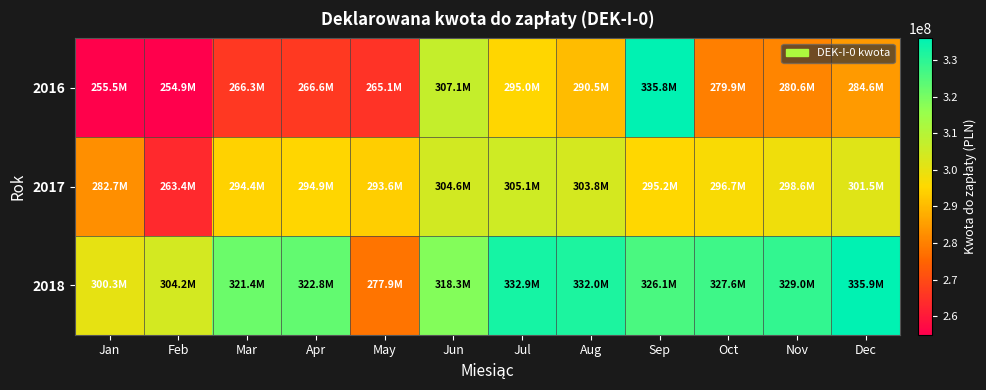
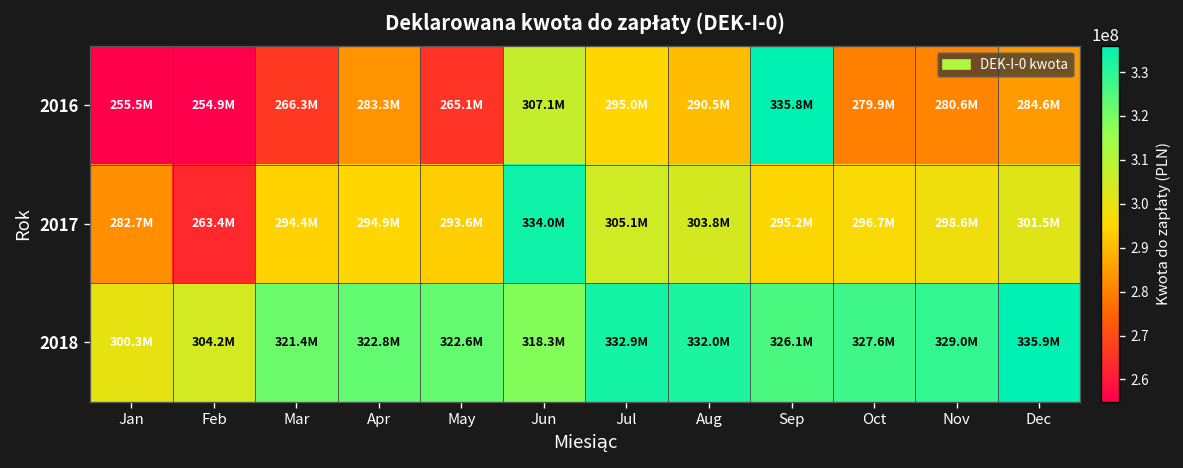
  {
    "2016": {
      "Jan": "255.5M",
      "Feb": "254.9M",
      "Mar": "266.3M",
-     "Apr": "266.6M",
+     "Apr": "283.3M",
      "May": "265.1M",
      "Jun": "307.1M",
      "Jul": "295.0M",
      "Aug": "290.5M",
      "Sep": "335.8M",
      "Oct": "279.9M",
      "Nov": "280.6M",
      "Dec": "284.6M"
    },
    "2017": {
      "Jan": "282.7M",
      "Feb": "263.4M",
      "Mar": "294.4M",
      "Apr": "294.9M",
      "May": "293.6M",
-     "Jun": "304.6M",
+     "Jun": "334.0M",
      "Jul": "305.1M",
      "Aug": "303.8M",
      "Sep": "295.2M",
      "Oct": "296.7M",
      "Nov": "298.6M",
      "Dec": "301.5M"
    },
    "2018": {
      "Jan": "300.3M",
      "Feb": "304.2M",
      "Mar": "321.4M",
      "Apr": "322.8M",
-     "May": "277.9M",
+     "May": "322.6M",
      "Jun": "318.3M",
      "Jul": "332.9M",
      "Aug": "332.0M",
      "Sep": "326.1M",
      "Oct": "327.6M",
      "Nov": "329.0M",
      "Dec": "335.9M"
    }
  }
